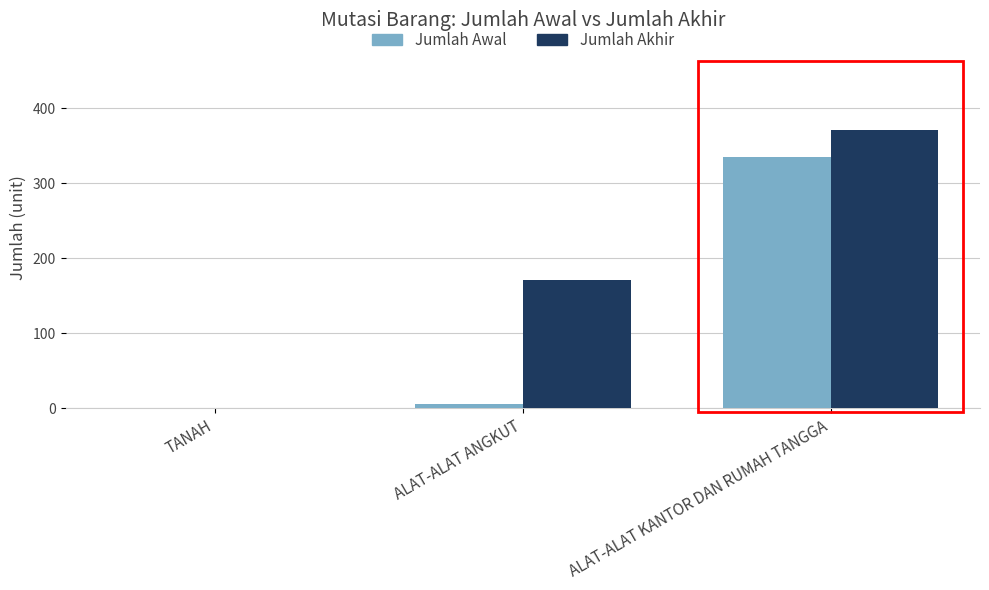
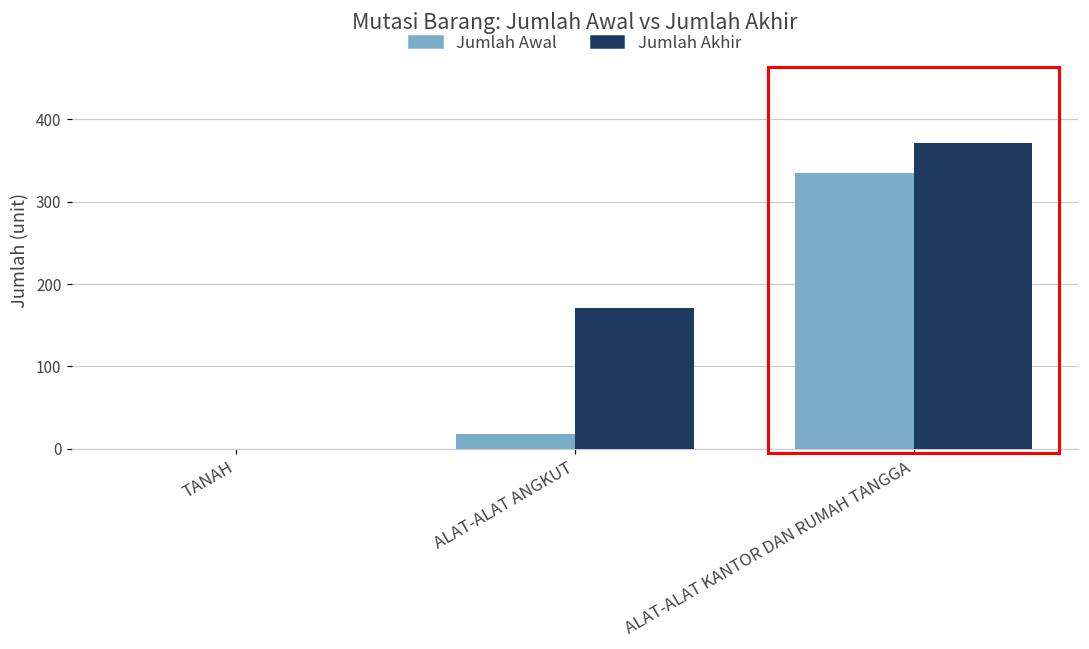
  {
    "Jumlah Awal": {
      "TANAH": 0,
-     "ALAT-ALAT ANGKUT": 10,
+     "ALAT-ALAT ANGKUT": 20,
      "ALAT-ALAT KANTOR DAN RUMAH TANGGA": 340
    },
    "Jumlah Akhir": {
      "TANAH": 0,
      "ALAT-ALAT ANGKUT": 170,
      "ALAT-ALAT KANTOR DAN RUMAH TANGGA": 370
    }
  }
